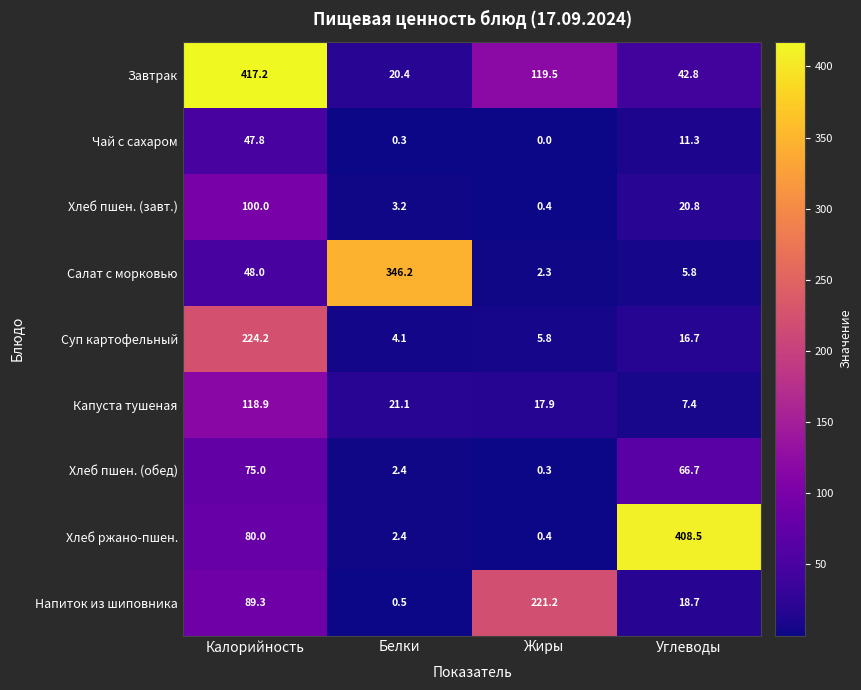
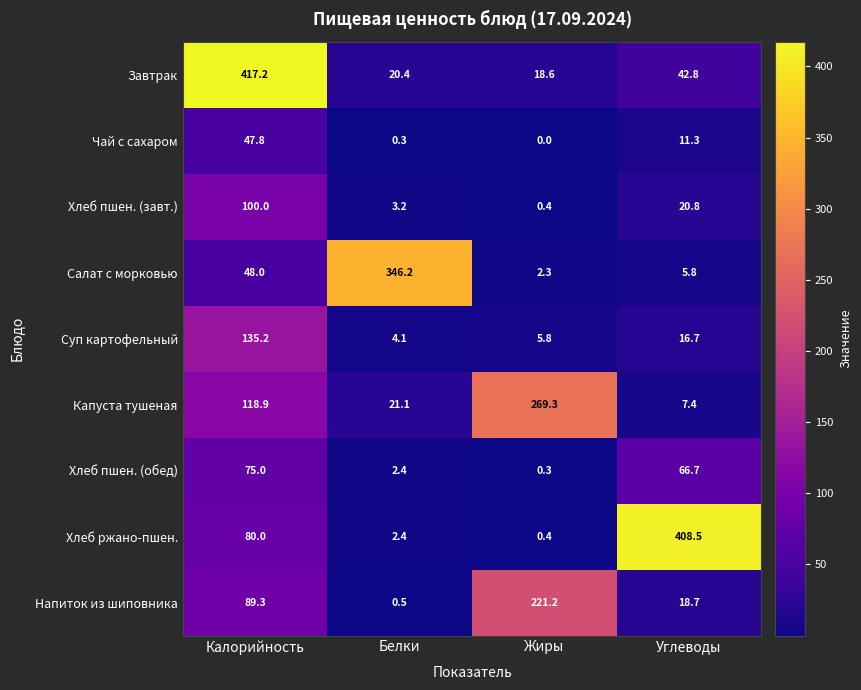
  {
    "Завтрак": {
      "Калорийность": 417.2,
      "Белки": 20.4,
-     "Жиры": 119.5,
+     "Жиры": 18.6,
      "Углеводы": 42.8
    },
    "Чай с сахаром": {
      "Калорийность": 47.8,
      "Белки": 0.3,
      "Жиры": 0.0,
      "Углеводы": 11.3
    },
    "Хлеб пшен. (завт.)": {
      "Калорийность": 100.0,
      "Белки": 3.2,
      "Жиры": 0.4,
      "Углеводы": 20.8
    },
    "Салат с морковью": {
      "Калорийность": 48.0,
      "Белки": 346.2,
      "Жиры": 2.3,
      "Углеводы": 5.8
    },
    "Суп картофельный": {
-     "Калорийность": 224.2,
+     "Калорийность": 135.2,
      "Белки": 4.1,
      "Жиры": 5.8,
      "Углеводы": 16.7
    },
    "Капуста тушеная": {
      "Калорийность": 118.9,
      "Белки": 21.1,
-     "Жиры": 17.9,
+     "Жиры": 269.3,
      "Углеводы": 7.4
    },
    "Хлеб пшен. (обед)": {
      "Калорийность": 75.0,
      "Белки": 2.4,
      "Жиры": 0.3,
      "Углеводы": 66.7
    },
    "Хлеб ржано-пшен.": {
      "Калорийность": 80.0,
      "Белки": 2.4,
      "Жиры": 0.4,
      "Углеводы": 408.5
    },
    "Напиток из шиповника": {
      "Калорийность": 89.3,
      "Белки": 0.5,
      "Жиры": 221.2,
      "Углеводы": 18.7
    }
  }
